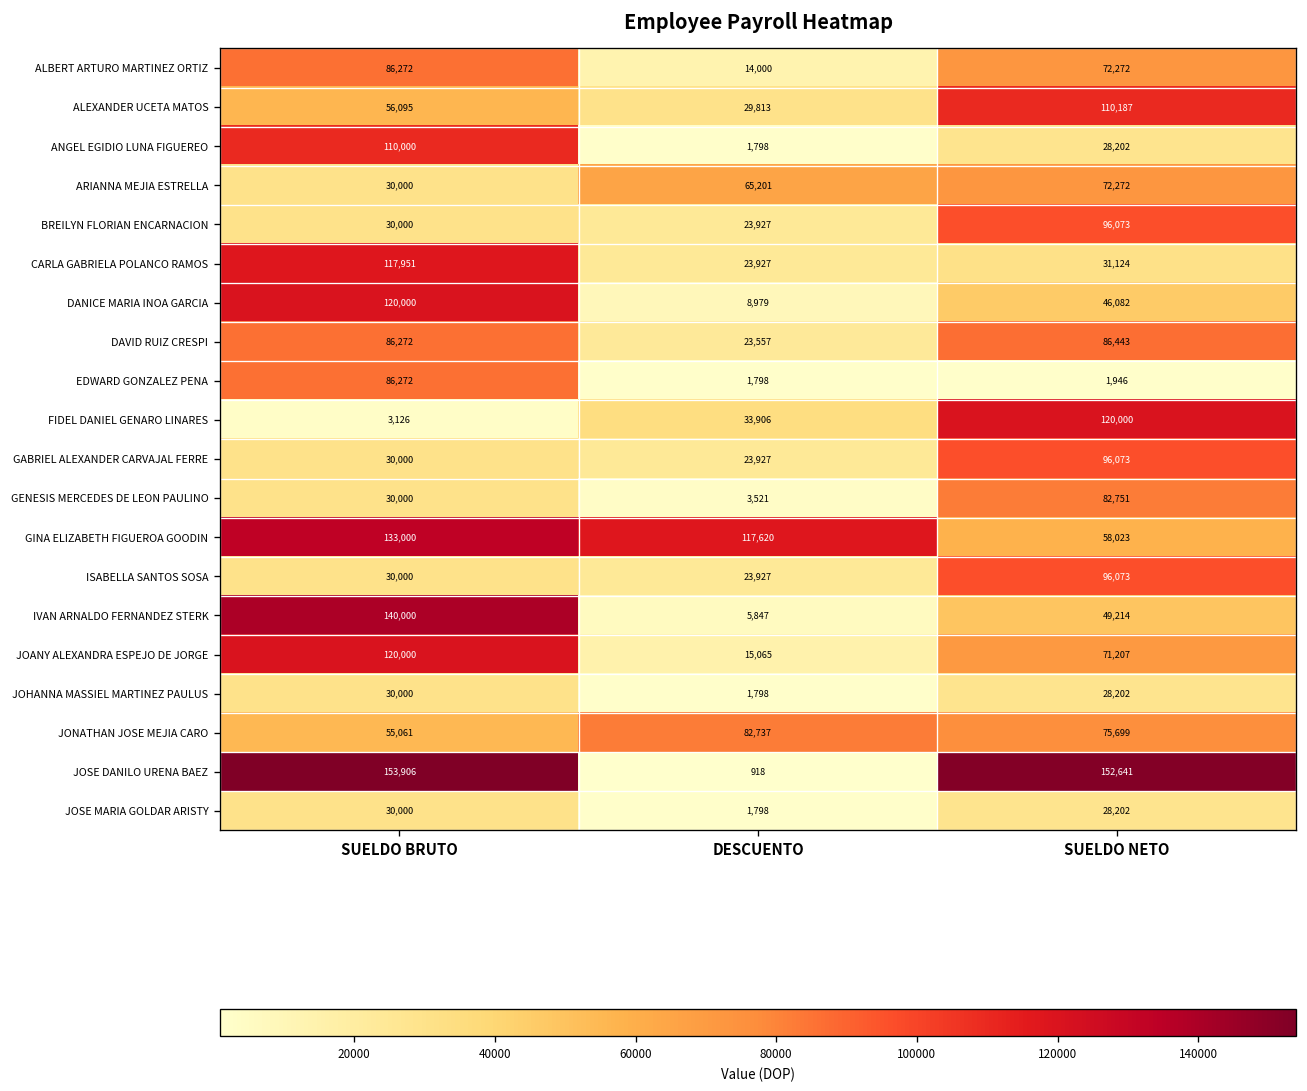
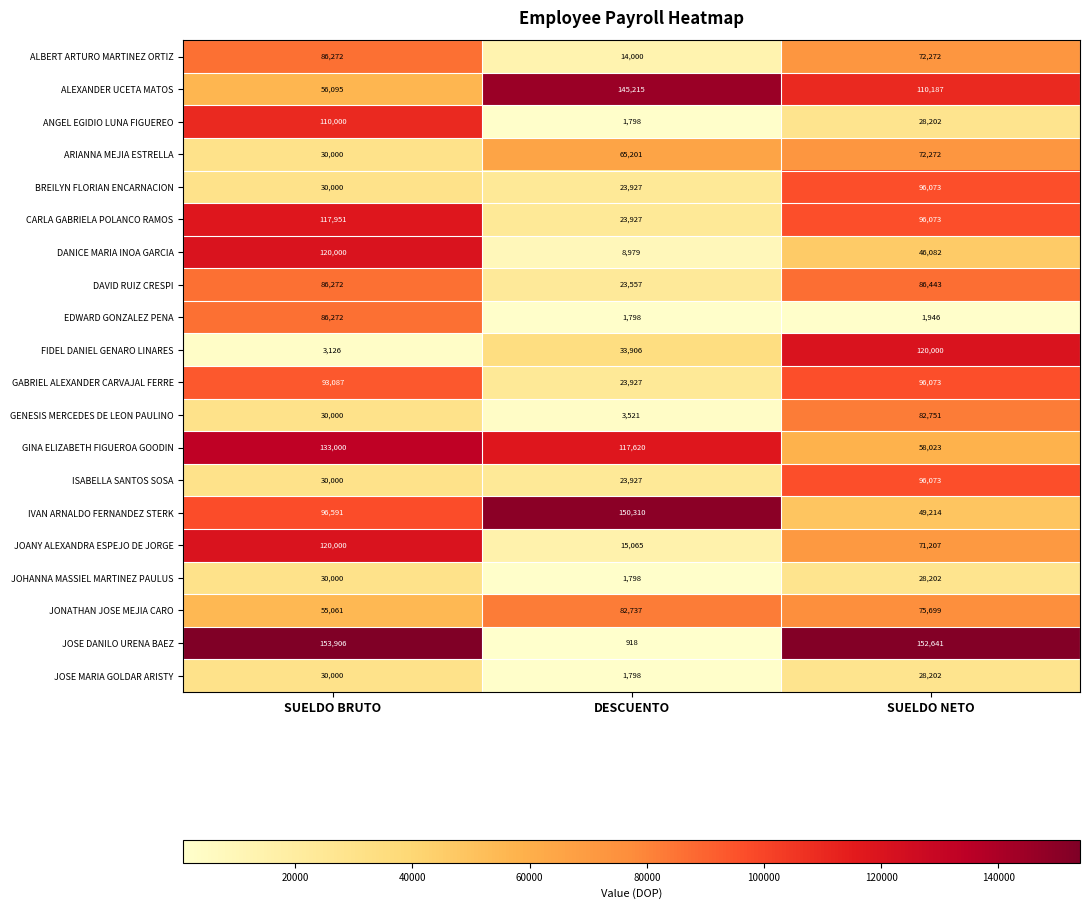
  {
    "ALBERT ARTURO MARTINEZ ORTIZ": {
      "SUELDO BRUTO": "86,272",
      "DESCUENTO": "14,000",
      "SUELDO NETO": "72,272"
    },
    "ALEXANDER UCETA MATOS": {
      "SUELDO BRUTO": "56,095",
-     "DESCUENTO": "29,813",
+     "DESCUENTO": "145,215",
      "SUELDO NETO": "110,187"
    },
    "ANGEL EGIDIO LUNA FIGUEREO": {
      "SUELDO BRUTO": "110,000",
      "DESCUENTO": "1,798",
      "SUELDO NETO": "28,202"
    },
    "ARIANNA MEJIA ESTRELLA": {
      "SUELDO BRUTO": "30,000",
      "DESCUENTO": "65,201",
      "SUELDO NETO": "72,272"
    },
    "BREILYN FLORIAN ENCARNACION": {
      "SUELDO BRUTO": "30,000",
      "DESCUENTO": "23,927",
      "SUELDO NETO": "96,073"
    },
    "CARLA GABRIELA POLANCO RAMOS": {
      "SUELDO BRUTO": "117,951",
      "DESCUENTO": "23,927",
-     "SUELDO NETO": "31,124"
+     "SUELDO NETO": "96,073"
    },
    "DANICE MARIA INOA GARCIA": {
      "SUELDO BRUTO": "120,000",
      "DESCUENTO": "8,979",
      "SUELDO NETO": "46,082"
    },
    "DAVID RUIZ CRESPI": {
      "SUELDO BRUTO": "86,272",
      "DESCUENTO": "23,557",
      "SUELDO NETO": "86,443"
    },
    "EDWARD GONZALEZ PENA": {
      "SUELDO BRUTO": "86,272",
      "DESCUENTO": "1,798",
      "SUELDO NETO": "1,946"
    },
    "FIDEL DANIEL GENARO LINARES": {
      "SUELDO BRUTO": "3,126",
      "DESCUENTO": "33,906",
      "SUELDO NETO": "120,000"
    },
    "GABRIEL ALEXANDER CARVAJAL FERRE": {
-     "SUELDO BRUTO": "30,000",
+     "SUELDO BRUTO": "93,087",
      "DESCUENTO": "23,927",
      "SUELDO NETO": "96,073"
    },
    "GENESIS MERCEDES DE LEON PAULINO": {
      "SUELDO BRUTO": "30,000",
      "DESCUENTO": "3,521",
      "SUELDO NETO": "82,751"
    },
    "GINA ELIZABETH FIGUEROA GOODIN": {
      "SUELDO BRUTO": "133,000",
      "DESCUENTO": "117,620",
      "SUELDO NETO": "58,023"
    },
    "ISABELLA SANTOS SOSA": {
      "SUELDO BRUTO": "30,000",
      "DESCUENTO": "23,927",
      "SUELDO NETO": "96,073"
    },
    "IVAN ARNALDO FERNANDEZ STERK": {
-     "SUELDO BRUTO": "140,000",
-     "DESCUENTO": "5,847",
+     "SUELDO BRUTO": "96,591",
+     "DESCUENTO": "150,310",
      "SUELDO NETO": "49,214"
    },
    "JOANY ALEXANDRA ESPEJO DE JORGE": {
      "SUELDO BRUTO": "120,000",
      "DESCUENTO": "15,065",
      "SUELDO NETO": "71,207"
    },
    "JOHANNA MASSIEL MARTINEZ PAULUS": {
      "SUELDO BRUTO": "30,000",
      "DESCUENTO": "1,798",
      "SUELDO NETO": "28,202"
    },
    "JONATHAN JOSE MEJIA CARO": {
      "SUELDO BRUTO": "55,061",
      "DESCUENTO": "82,737",
      "SUELDO NETO": "75,699"
    },
    "JOSE DANILO URENA BAEZ": {
      "SUELDO BRUTO": "153,906",
      "DESCUENTO": "918",
      "SUELDO NETO": "152,641"
    },
    "JOSE MARIA GOLDAR ARISTY": {
      "SUELDO BRUTO": "30,000",
      "DESCUENTO": "1,798",
      "SUELDO NETO": "28,202"
    }
  }
